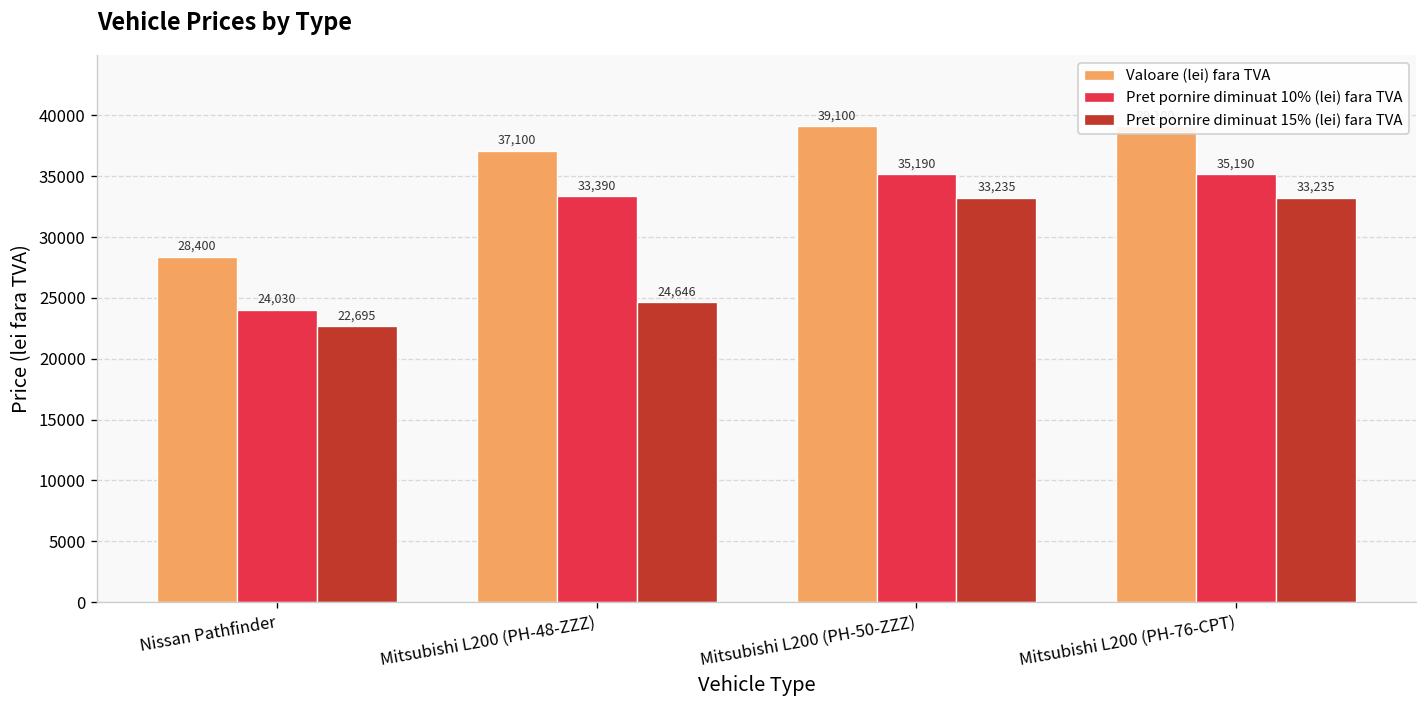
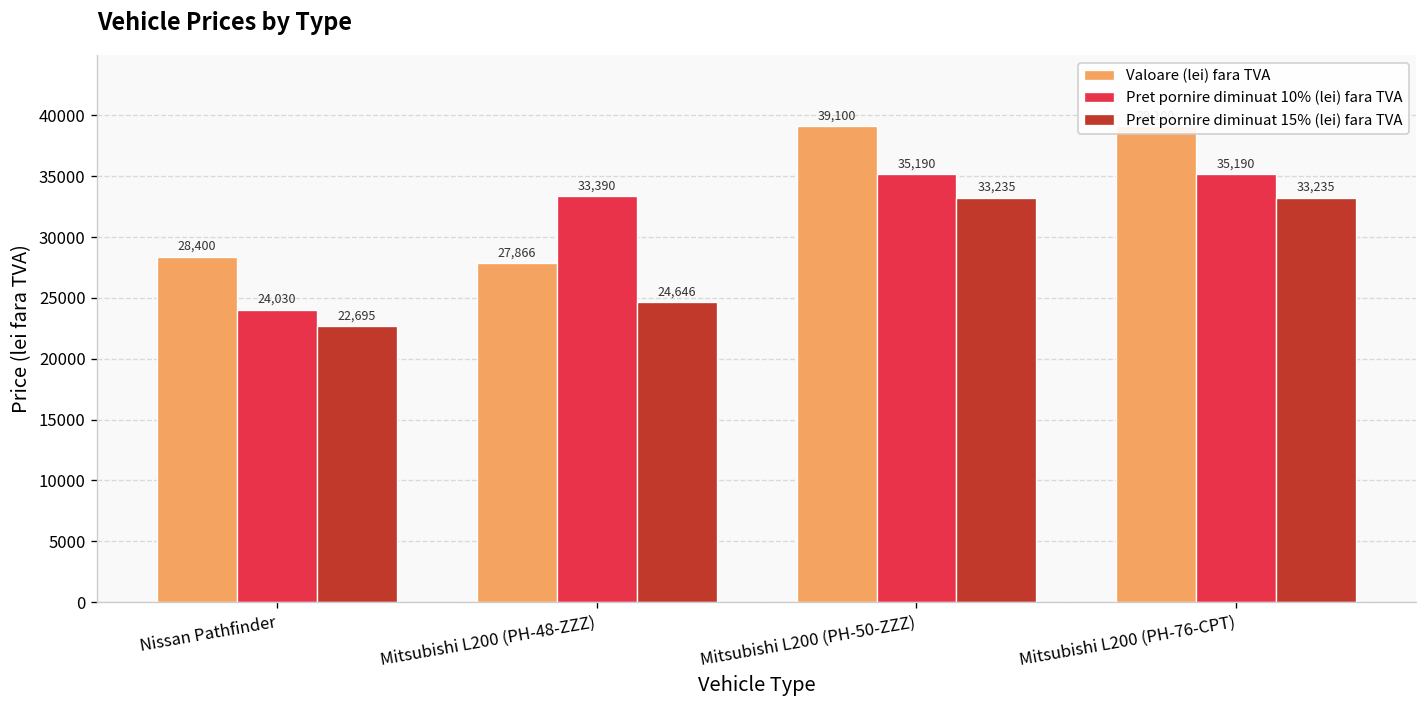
  {
    "Valoare (lei) fara TVA": {
      "Nissan Pathfinder": "28,400",
-     "Mitsubishi L200 (PH-48-ZZZ)": "37,100",
+     "Mitsubishi L200 (PH-48-ZZZ)": "27,866",
      "Mitsubishi L200 (PH-50-ZZZ)": "39,100"
    }
  }
